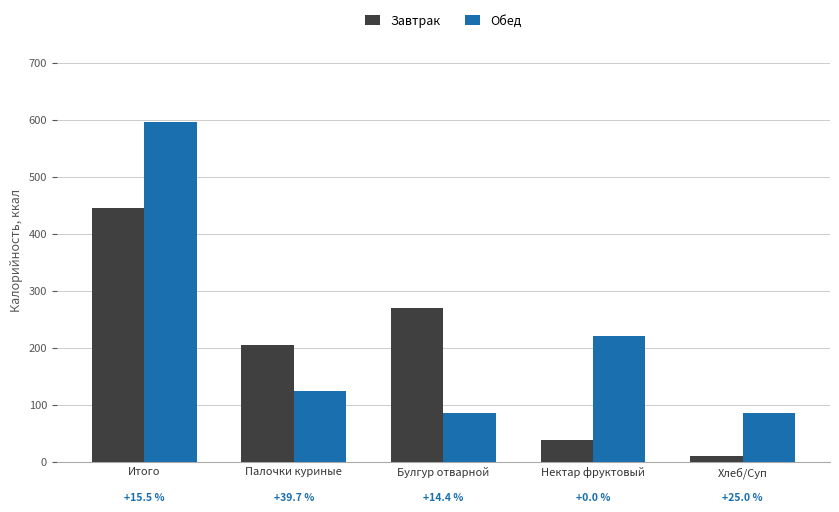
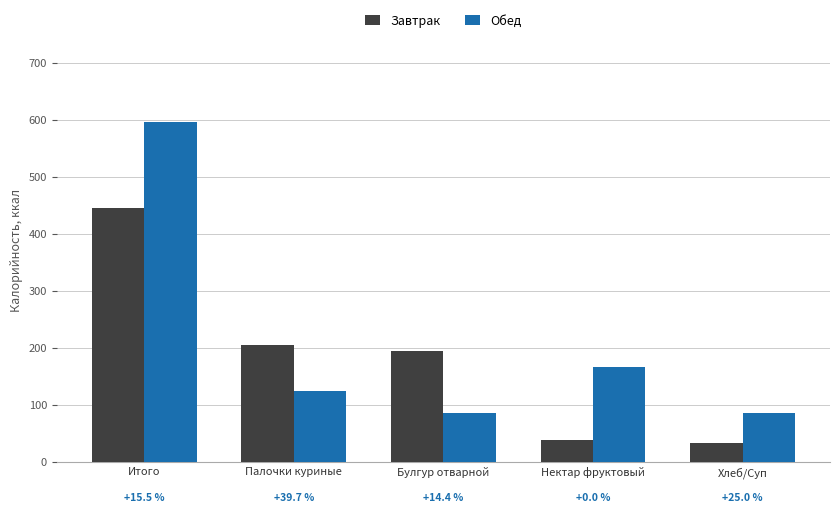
  {
    "Завтрак": {
      "Итого": 450,
      "Палочки куриные": 200,
-     "Булгур отварной": 270,
+     "Булгур отварной": 190,
      "Нектар фруктовый": 40,
-     "Хлеб/Суп": 10
+     "Хлеб/Суп": 30
    },
    "Обед": {
      "Итого": 600,
      "Палочки куриные": 120,
      "Булгур отварной": 90,
-     "Нектар фруктовый": 220,
+     "Нектар фруктовый": 170,
      "Хлеб/Суп": 90
    }
  }
